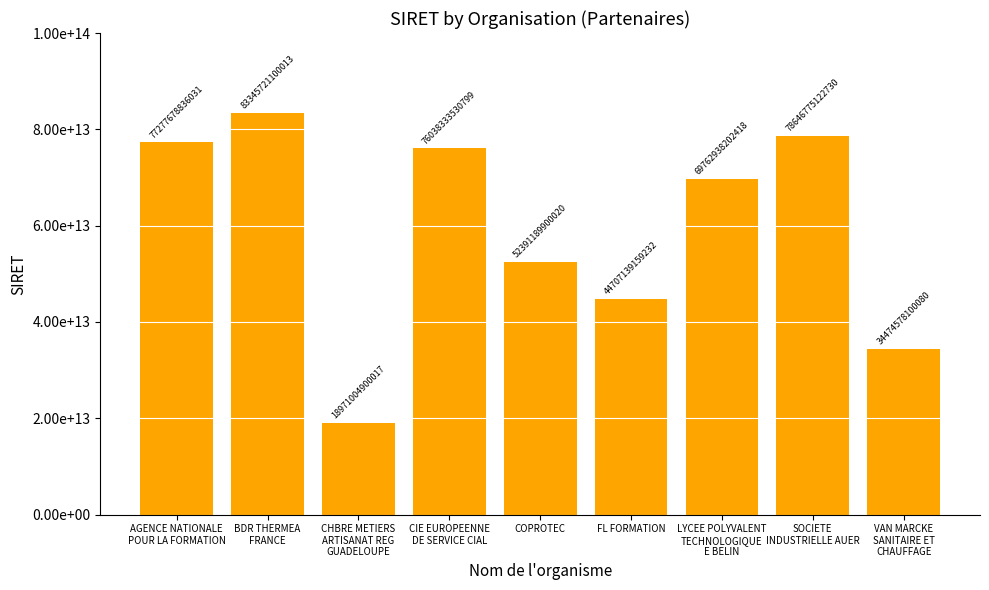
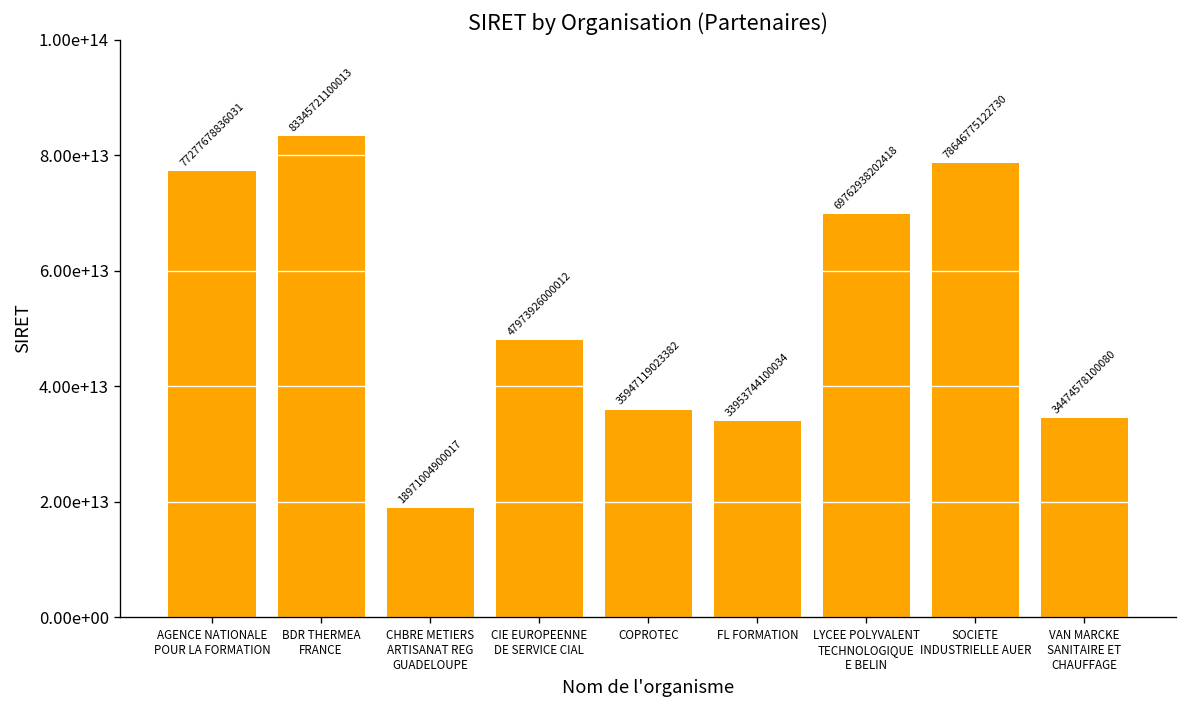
  {
    "AGENCE NATIONALE POUR LA FORMATION": 77277678836031,
    "BDR THERMEA FRANCE": 83345721100013,
    "CHBRE METIERS ARTISANAT REG GUADELOUPE": 18971004900017,
-   "CIE EUROPEENNE DE SERVICE CIAL": 76038333530799,
-   "COPROTEC": 52391189900020,
-   "FL FORMATION": 44707139159232,
+   "CIE EUROPEENNE DE SERVICE CIAL": 47973926000012,
+   "COPROTEC": 35947119023382,
+   "FL FORMATION": 33953744100034,
    "LYCEE POLYVALENT TECHNOLOGIQUE E BELIN": 69762938202418,
    "SOCIETE INDUSTRIELLE AUER": 78646775122730,
    "VAN MARCKE SANITAIRE ET CHAUFFAGE": 34474578100080
  }
